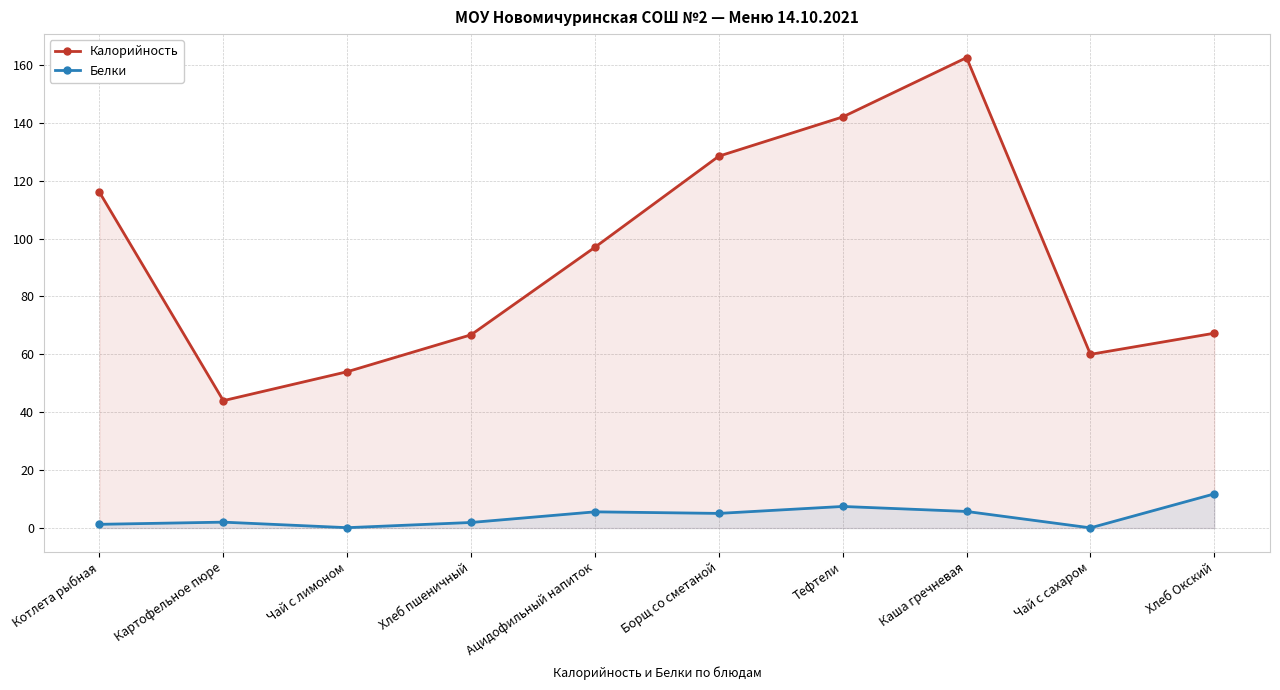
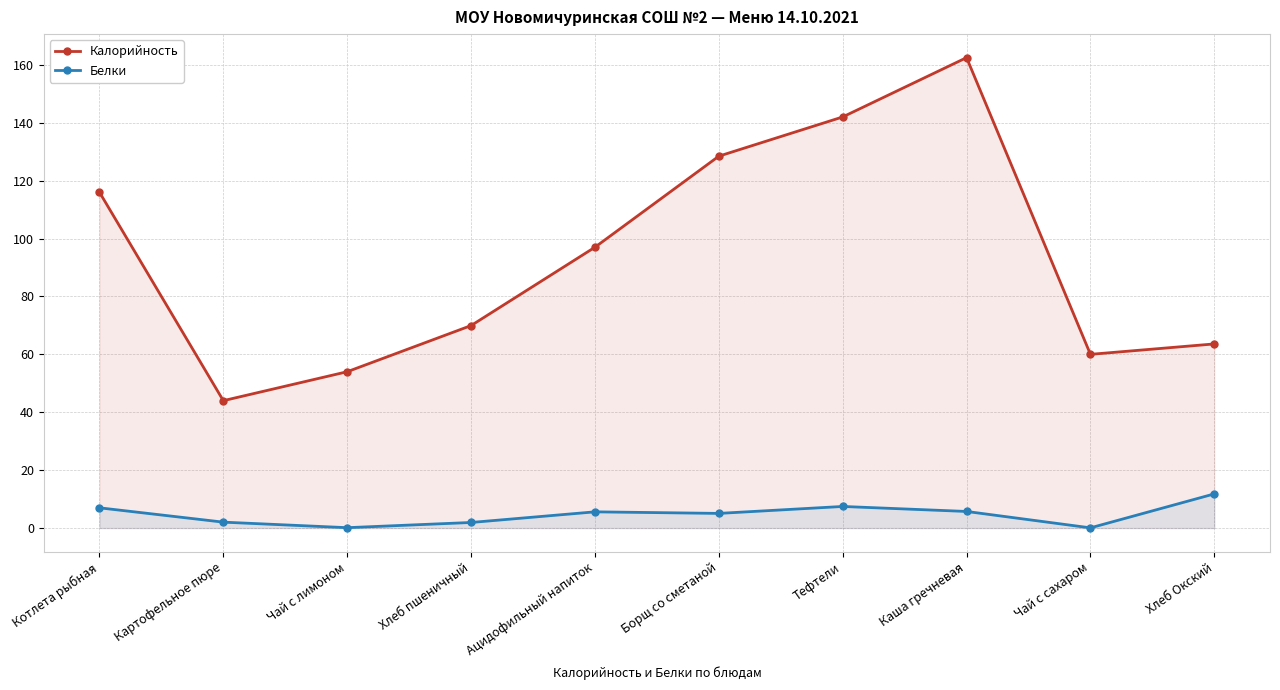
  {
    "Калорийность": {
      "Котлета рыбная": 116,
      "Картофельное пюре": 44,
      "Чай с лимоном": 54,
-     "Хлеб пшеничный": 67,
+     "Хлеб пшеничный": 70,
      "Ацидофильный напиток": 97,
      "Борщ со сметаной": 128,
      "Тефтели": 142,
      "Каша гречневая": 162,
      "Чай с сахаром": 60,
-     "Хлеб Окский": 67
+     "Хлеб Окский": 64
    },
    "Белки": {
-     "Котлета рыбная": 1,
+     "Котлета рыбная": 7,
      "Картофельное пюре": 2,
      "Чай с лимоном": 0,
      "Хлеб пшеничный": 2,
      "Ацидофильный напиток": 6,
      "Борщ со сметаной": 5,
      "Тефтели": 7,
      "Каша гречневая": 6,
      "Чай с сахаром": 0,
      "Хлеб Окский": 12
    }
  }
